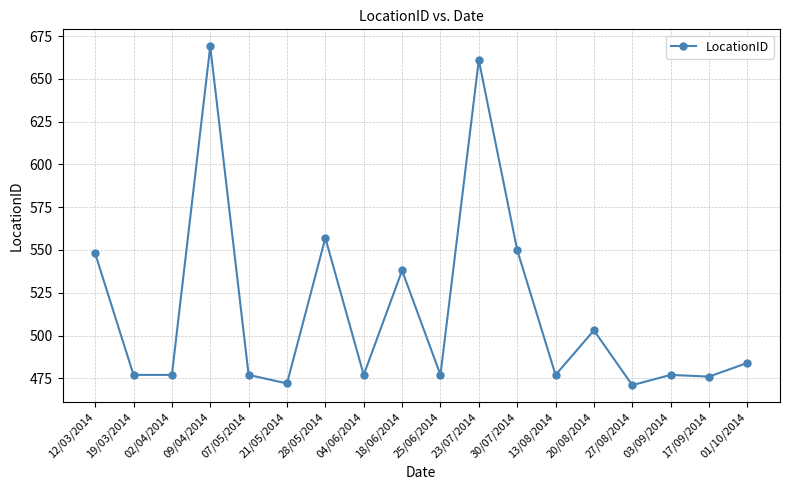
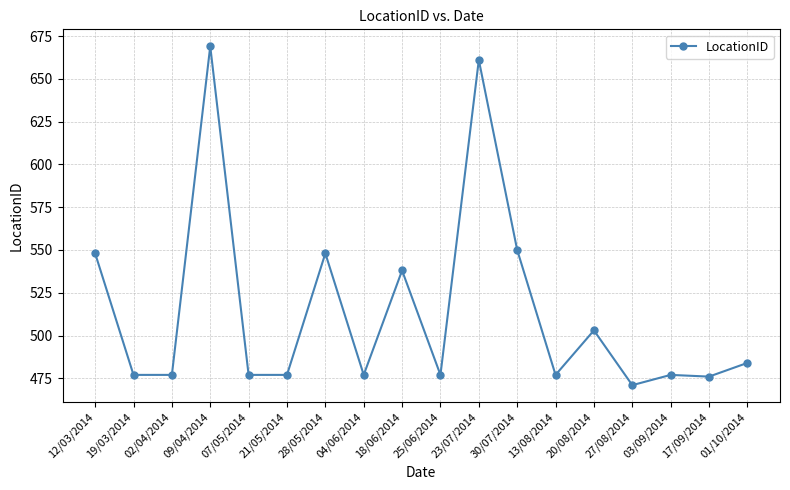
  {
    "12/03/2014": 548,
    "19/03/2014": 477,
    "02/04/2014": 477,
    "09/04/2014": 669,
    "07/05/2014": 477,
-   "21/05/2014": 472,
-   "28/05/2014": 557,
+   "21/05/2014": 477,
+   "28/05/2014": 548,
    "04/06/2014": 477,
    "18/06/2014": 538,
    "25/06/2014": 477,
    "23/07/2014": 661,
    "30/07/2014": 550,
    "13/08/2014": 477,
    "20/08/2014": 503,
    "27/08/2014": 471,
    "03/09/2014": 477,
    "17/09/2014": 476,
    "01/10/2014": 484
  }
